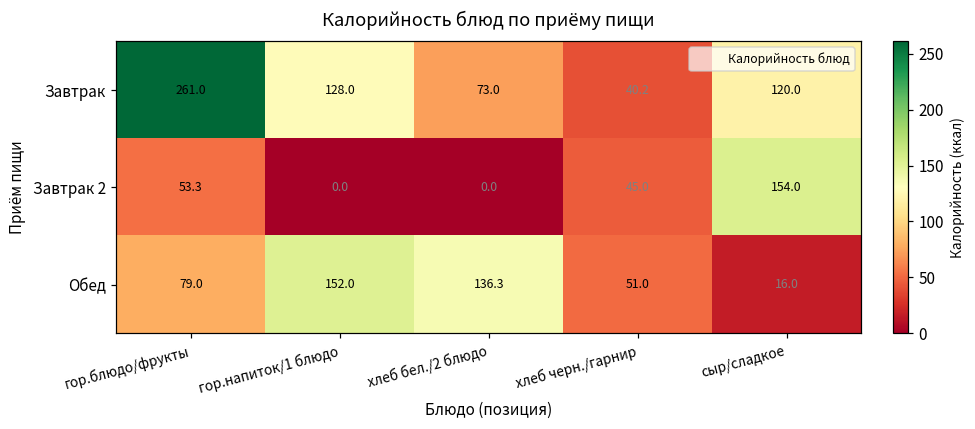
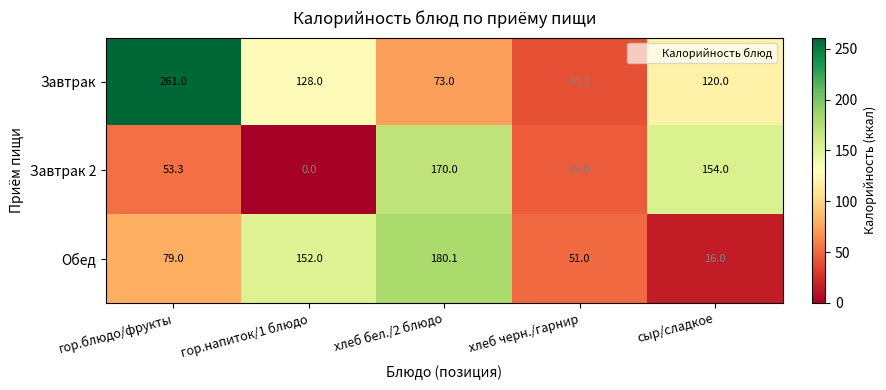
  {
    "Завтрак": {
      "гор.блюдо/фрукты": 261.0,
      "гор.напиток/1 блюдо": 128.0,
      "хлеб бел./2 блюдо": 73.0,
      "хлеб черн./гарнир": 40.2,
      "сыр/сладкое": 120.0
    },
    "Завтрак 2": {
      "гор.блюдо/фрукты": 53.3,
      "гор.напиток/1 блюдо": 0.0,
-     "хлеб бел./2 блюдо": 0.0,
+     "хлеб бел./2 блюдо": 170.0,
      "хлеб черн./гарнир": 45.0,
      "сыр/сладкое": 154.0
    },
    "Обед": {
      "гор.блюдо/фрукты": 79.0,
      "гор.напиток/1 блюдо": 152.0,
-     "хлеб бел./2 блюдо": 136.3,
+     "хлеб бел./2 блюдо": 180.1,
      "хлеб черн./гарнир": 51.0,
      "сыр/сладкое": 16.0
    }
  }
